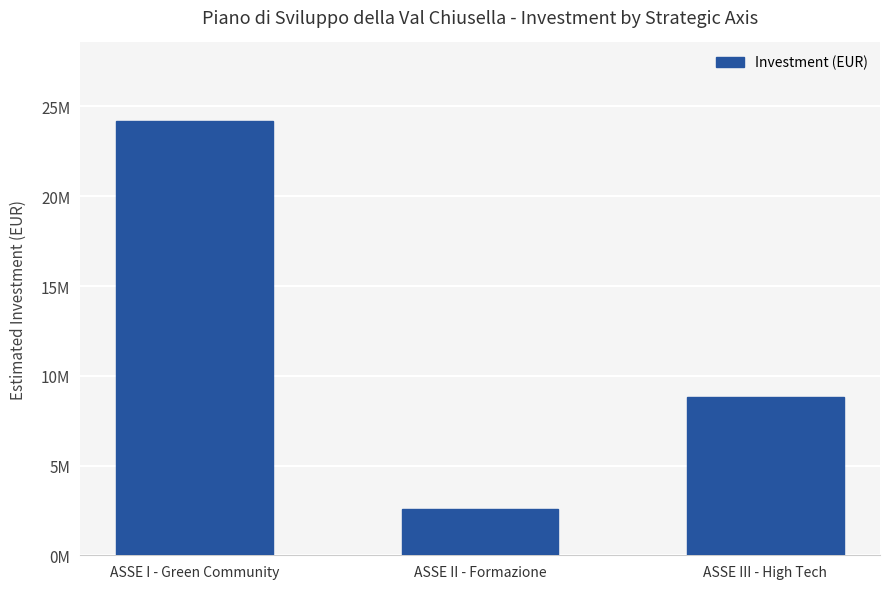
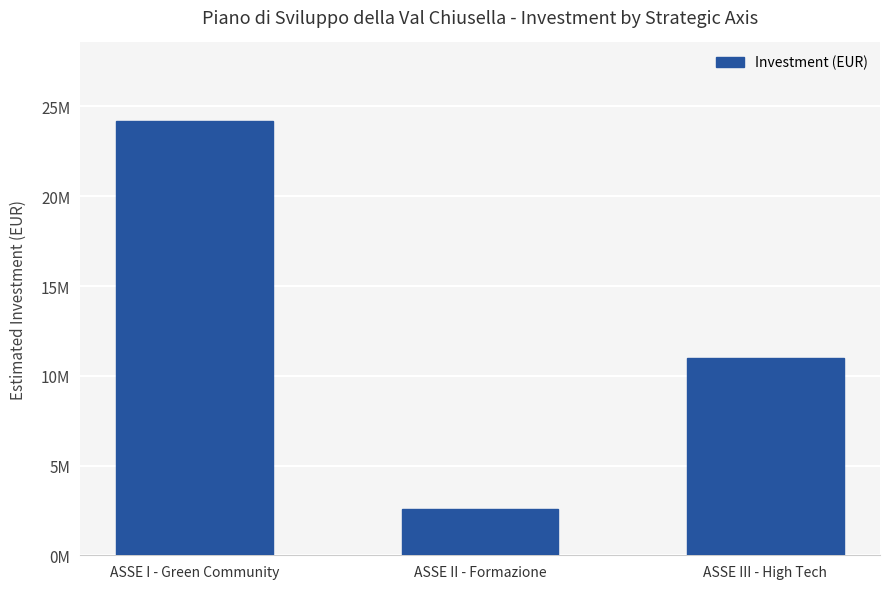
  {
    "ASSE I - Green Community": 24200000,
    "ASSE II - Formazione": 2600000,
-   "ASSE III - High Tech": 8800000
+   "ASSE III - High Tech": 11000000
  }
